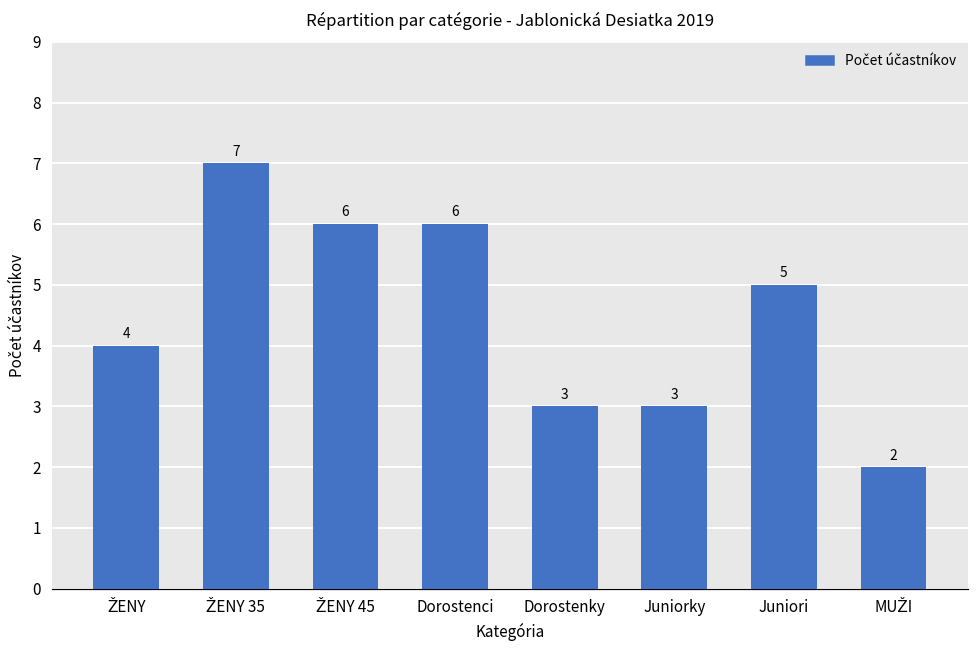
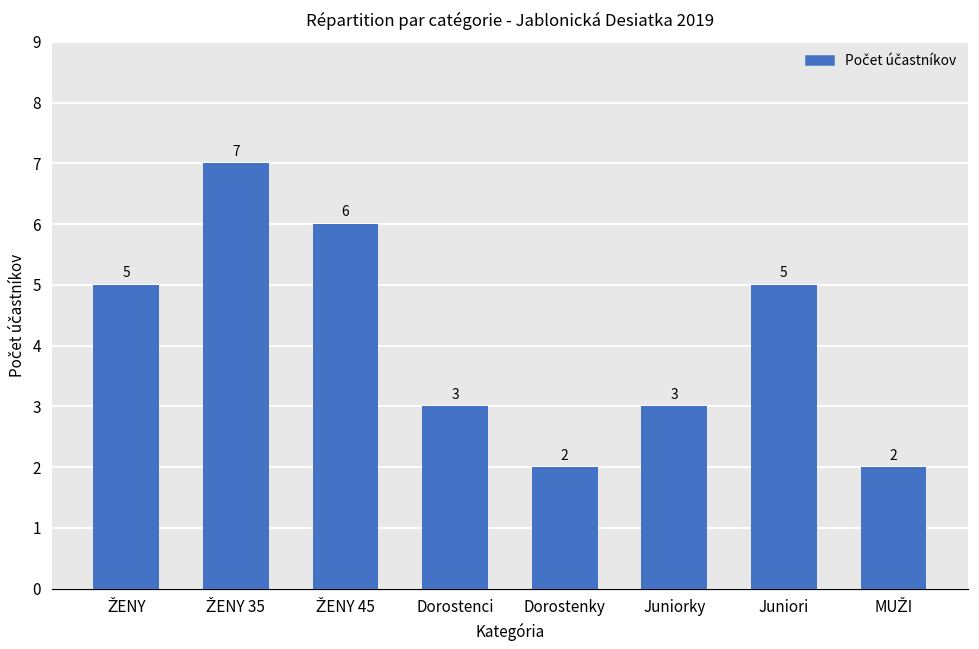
  {
-   "ŽENY": 4,
+   "ŽENY": 5,
    "ŽENY 35": 7,
    "ŽENY 45": 6,
-   "Dorostenci": 6,
-   "Dorostenky": 3,
+   "Dorostenci": 3,
+   "Dorostenky": 2,
    "Juniorky": 3,
    "Juniori": 5,
    "MUŽI": 2
  }
